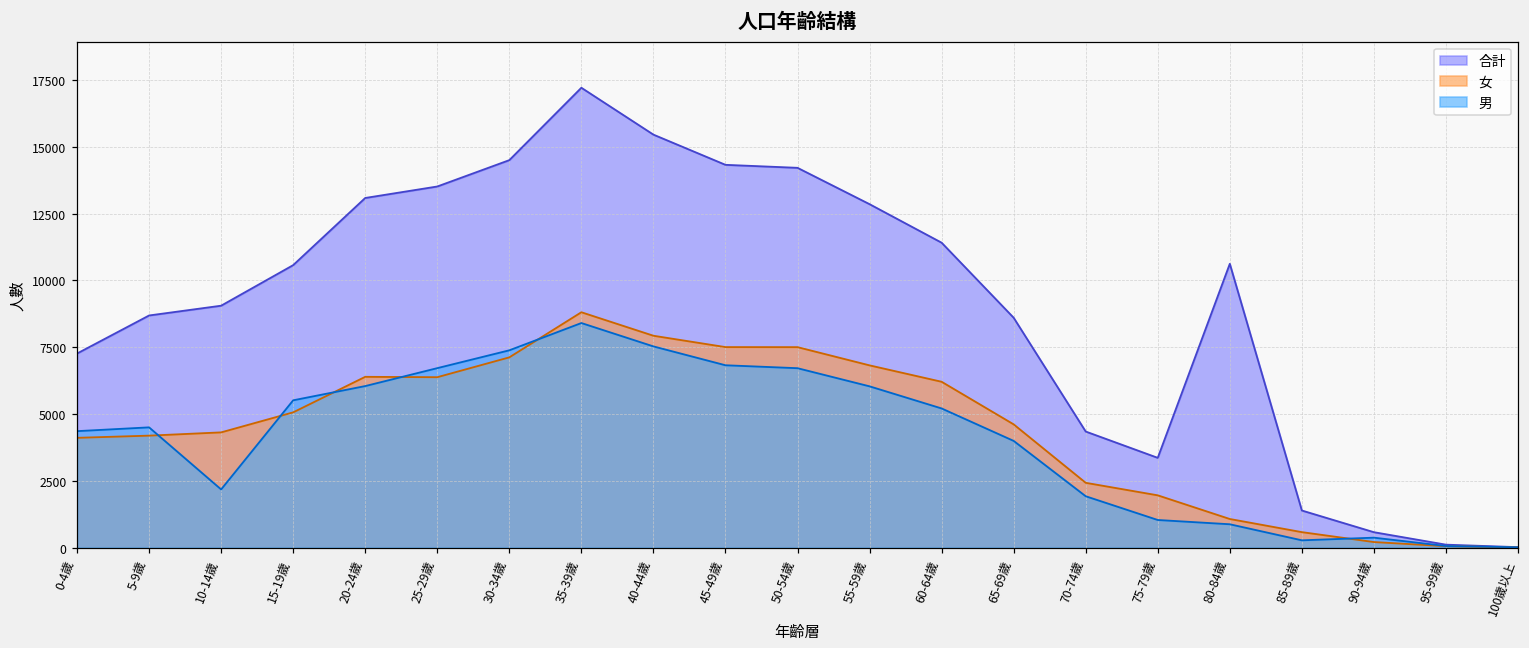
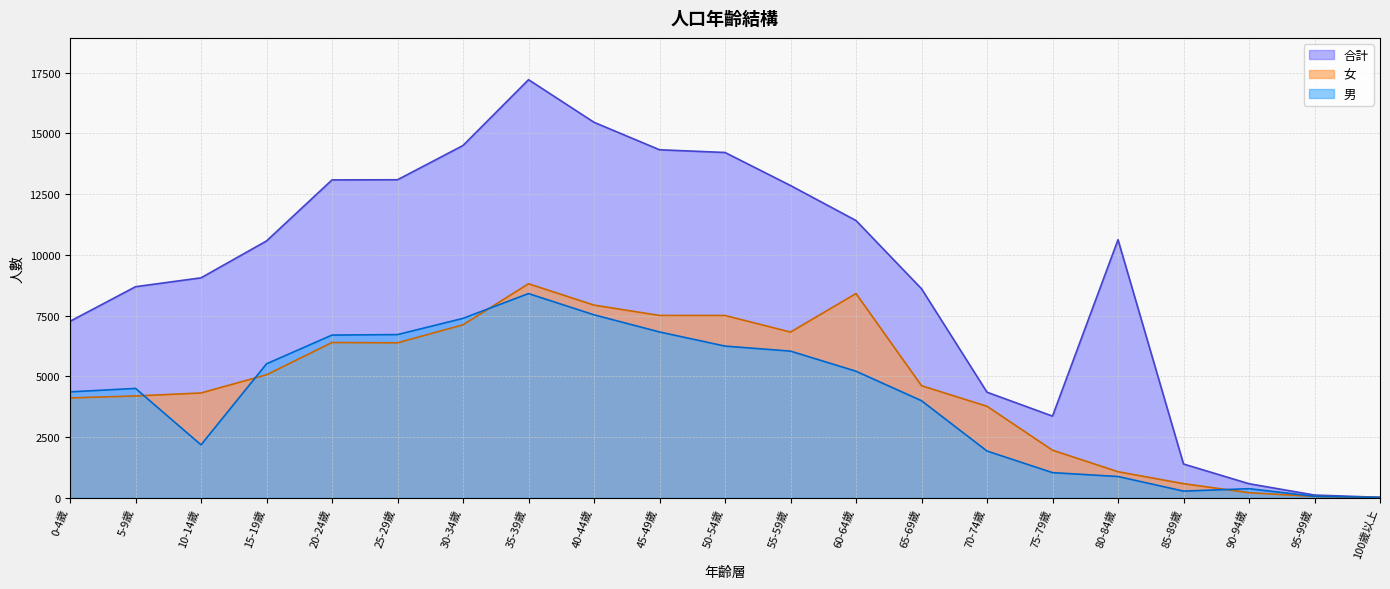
  {
    "合計": {
      "0-4歲": 7300,
      "5-9歲": 8700,
      "10-14歲": 9100,
      "15-19歲": 10600,
      "20-24歲": 13100,
-     "25-29歲": 13500,
+     "25-29歲": 13100,
      "30-34歲": 14500,
      "35-39歲": 17200,
      "40-44歲": 15500,
      "45-49歲": 14300,
      "50-54歲": 14200,
      "55-59歲": 12900,
      "60-64歲": 11400,
      "65-69歲": 8600,
      "70-74歲": 4300,
      "75-79歲": 3400,
      "80-84歲": 10600,
      "85-89歲": 1400,
      "90-94歲": 600
    },
    "女": {
      "0-4歲": 4100,
      "5-9歲": 4200,
      "10-14歲": 4300,
      "15-19歲": 5100,
      "20-24歲": 6400,
      "25-29歲": 6400,
      "30-34歲": 7100,
      "35-39歲": 8800,
      "40-44歲": 7900,
      "45-49歲": 7500,
      "50-54歲": 7500,
      "55-59歲": 6800,
-     "60-64歲": 6200,
+     "60-64歲": 8400,
      "65-69歲": 4600,
-     "70-74歲": 2400,
+     "70-74歲": 3800,
      "75-79歲": 2000,
      "80-84歲": 1100,
      "85-89歲": 600,
      "90-94歲": 200
    },
    "男": {
      "0-4歲": 4400,
      "5-9歲": 4500,
      "10-14歲": 2200,
      "15-19歲": 5500,
-     "20-24歲": 6000,
+     "20-24歲": 6700,
      "25-29歲": 6700,
      "30-34歲": 7400,
      "35-39歲": 8400,
      "40-44歲": 7500,
      "45-49歲": 6800,
-     "50-54歲": 6700,
+     "50-54歲": 6200,
      "55-59歲": 6000,
      "60-64歲": 5200,
      "65-69歲": 4000,
      "70-74歲": 1900,
      "75-79歲": 1000,
      "80-84歲": 900,
      "85-89歲": 300,
      "90-94歲": 400
    }
  }
